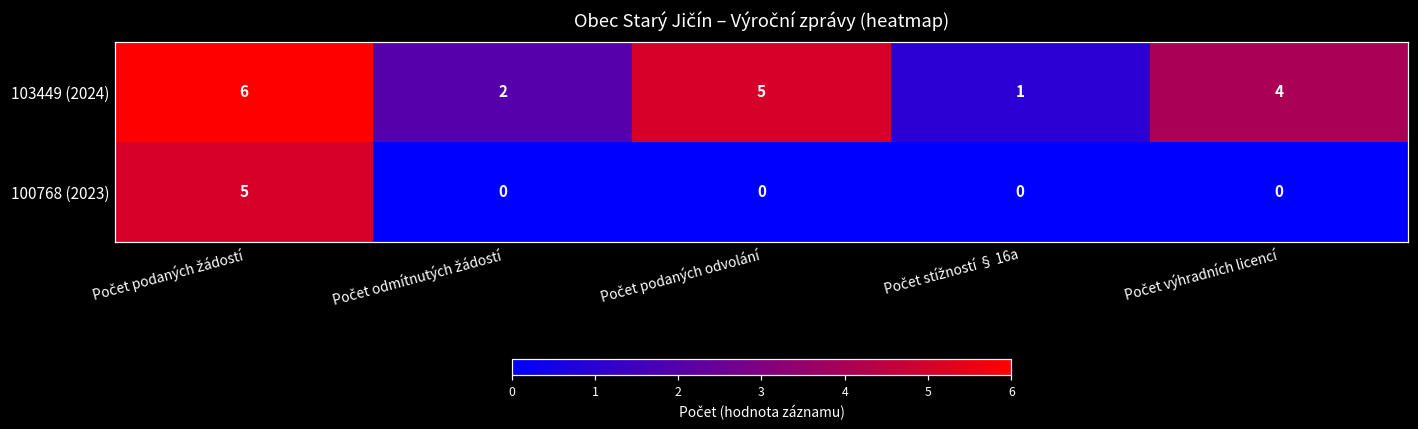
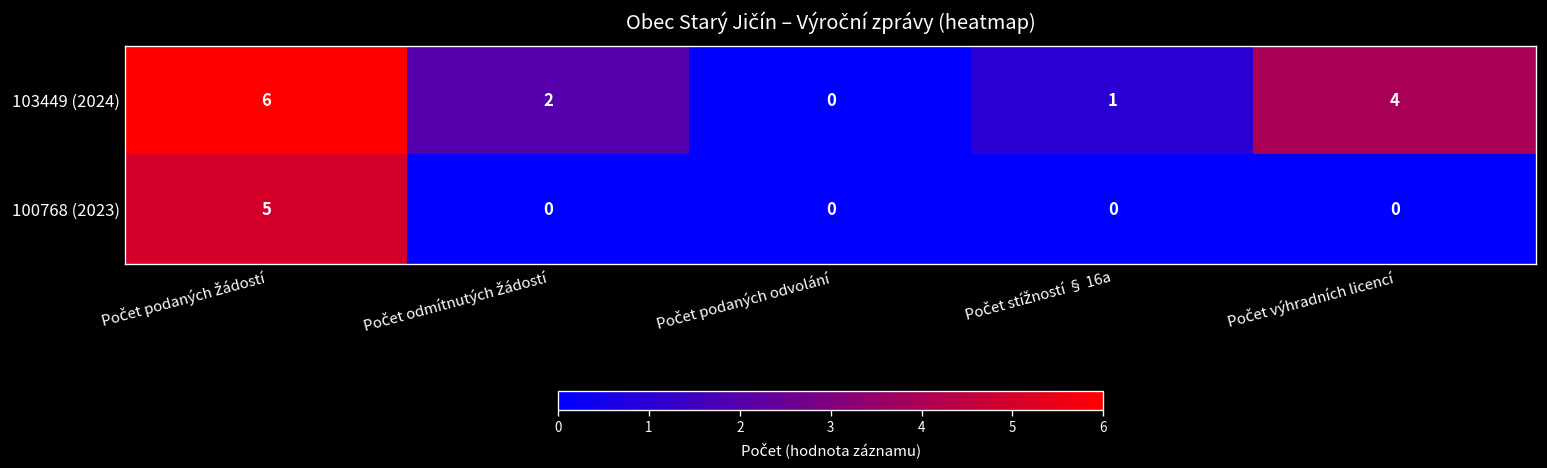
  {
    "103449 (2024)": {
      "Počet podaných žádostí": 6,
      "Počet odmítnutých žádostí": 2,
-     "Počet podaných odvolání": 5,
+     "Počet podaných odvolání": 0,
      "Počet stížností § 16a": 1,
      "Počet výhradních licencí": 4
    },
    "100768 (2023)": {
      "Počet podaných žádostí": 5,
      "Počet odmítnutých žádostí": 0,
      "Počet podaných odvolání": 0,
      "Počet stížností § 16a": 0,
      "Počet výhradních licencí": 0
    }
  }
